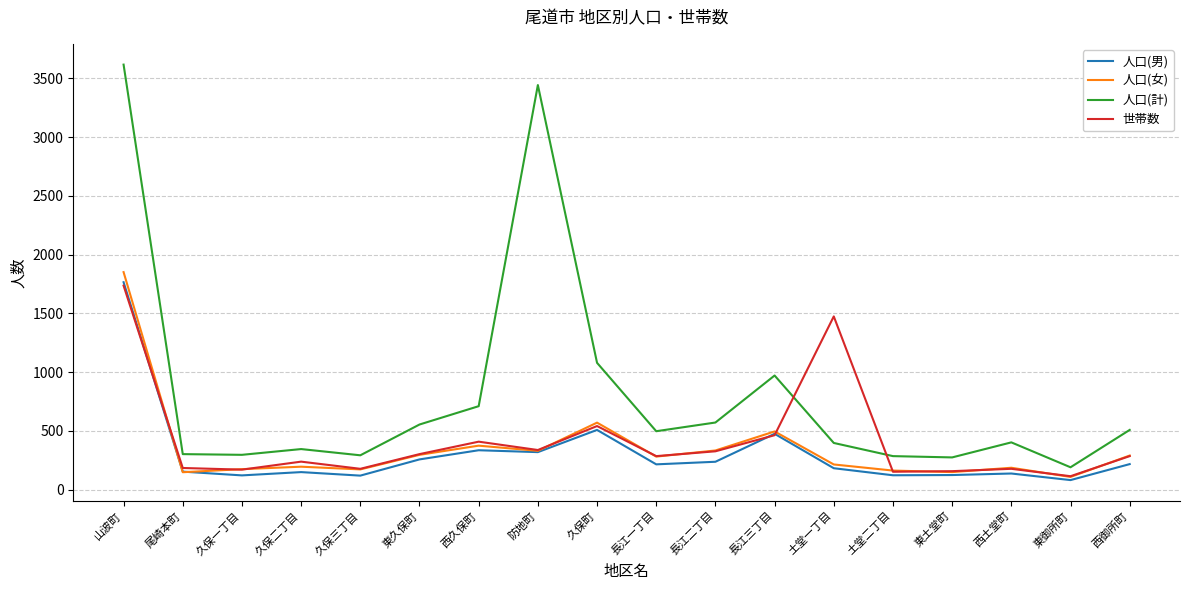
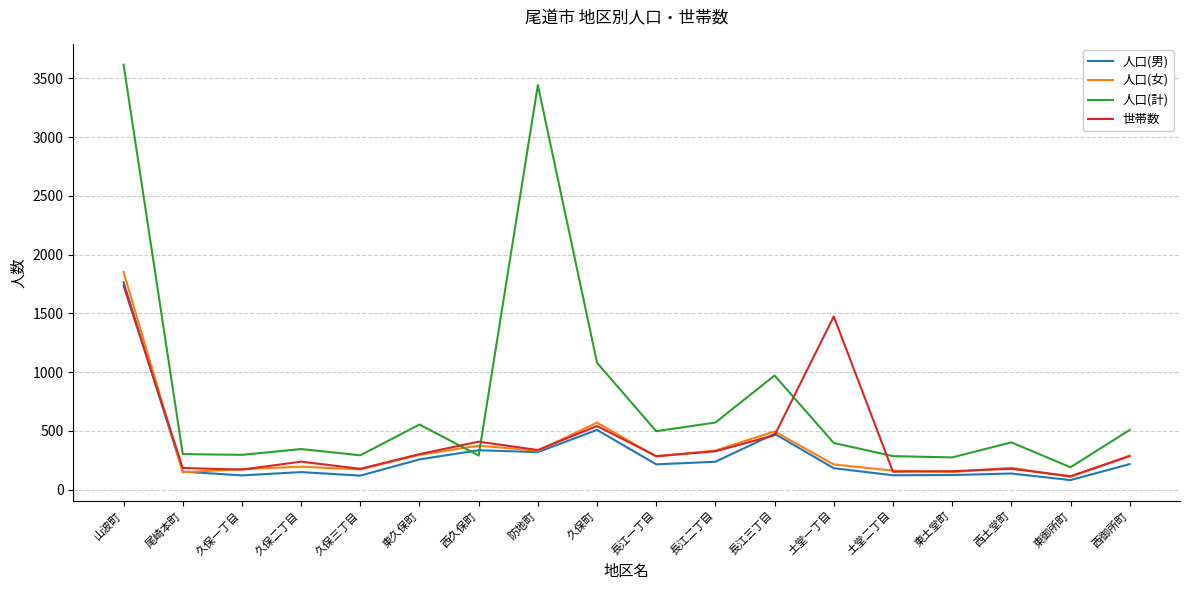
  {
    "人口(男)": {
      "山波町": 1770,
      "久保一丁目": 120,
      "久保二丁目": 150,
      "久保三丁目": 120,
      "東久保町": 260,
      "西久保町": 340,
      "久保町": 510,
      "長江一丁目": 220,
      "長江二丁目": 240,
      "土堂一丁目": 180,
      "土堂二丁目": 120,
      "東土堂町": 130,
      "西土堂町": 140,
      "東御所町": 80,
      "西御所町": 220
    },
    "人口(女)": {
      "山波町": 1850,
      "久保二丁目": 200,
      "西久保町": 380,
      "久保町": 570,
      "土堂一丁目": 220
    },
    "人口(計)": {
      "山波町": 3620,
      "尾崎本町": 300,
      "久保一丁目": 300,
      "久保二丁目": 350,
      "久保三丁目": 290,
      "東久保町": 560,
-     "西久保町": 710,
+     "西久保町": 290,
      "防地町": 3440,
      "久保町": 1080,
      "長江一丁目": 500,
      "長江二丁目": 570,
      "長江三丁目": 970,
      "土堂一丁目": 400,
      "土堂二丁目": 290,
      "東土堂町": 280,
      "西土堂町": 400,
      "東御所町": 190,
      "西御所町": 510
    },
    "世帯数": {
      "山波町": 1740,
      "尾崎本町": 190,
      "久保二丁目": 240,
      "西久保町": 410,
      "久保町": 540,
      "土堂一丁目": 1480
    }
  }
